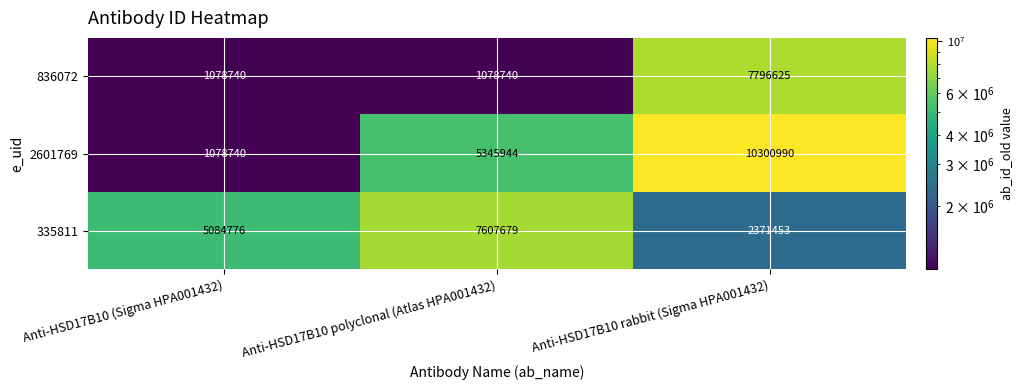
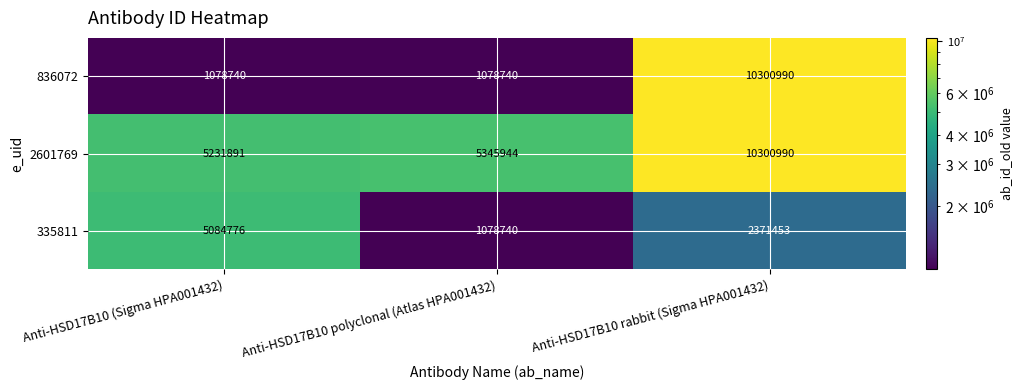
  {
    "836072": {
      "Anti-HSD17B10 (Sigma HPA001432)": 1078740,
      "Anti-HSD17B10 polyclonal (Atlas HPA001432)": 1078740,
-     "Anti-HSD17B10 rabbit (Sigma HPA001432)": 7796625
+     "Anti-HSD17B10 rabbit (Sigma HPA001432)": 10300990
    },
    "2601769": {
-     "Anti-HSD17B10 (Sigma HPA001432)": 1078740,
+     "Anti-HSD17B10 (Sigma HPA001432)": 5231891,
      "Anti-HSD17B10 polyclonal (Atlas HPA001432)": 5345944,
      "Anti-HSD17B10 rabbit (Sigma HPA001432)": 10300990
    },
    "335811": {
      "Anti-HSD17B10 (Sigma HPA001432)": 5084776,
-     "Anti-HSD17B10 polyclonal (Atlas HPA001432)": 7607679,
+     "Anti-HSD17B10 polyclonal (Atlas HPA001432)": 1078740,
      "Anti-HSD17B10 rabbit (Sigma HPA001432)": 2371453
    }
  }
